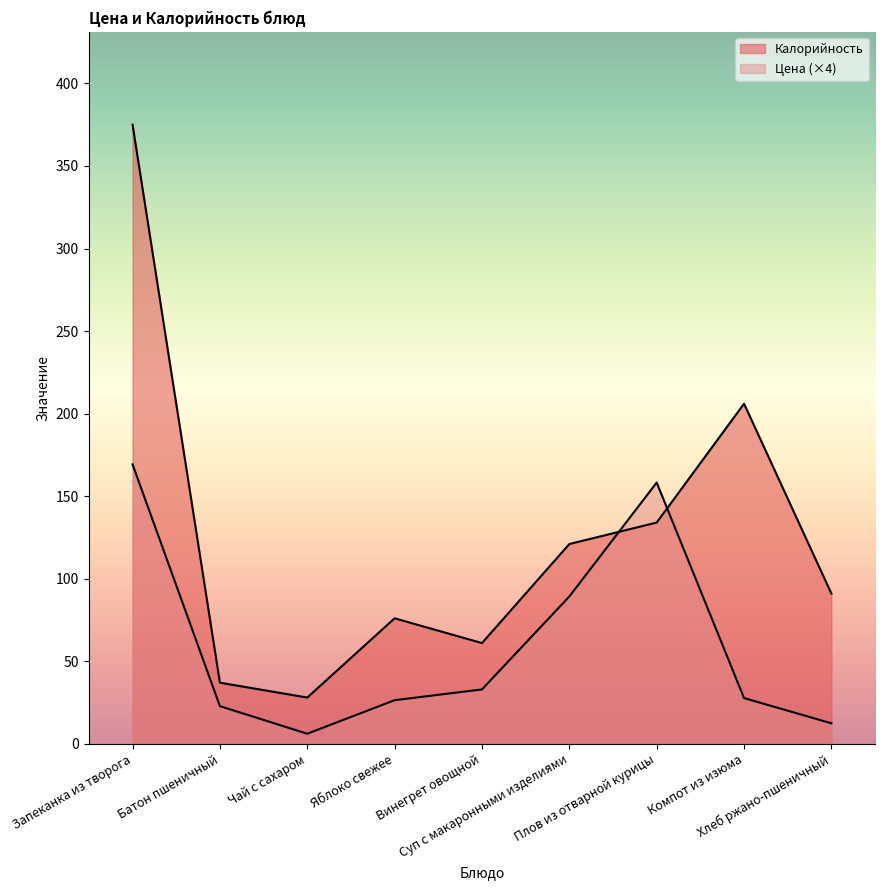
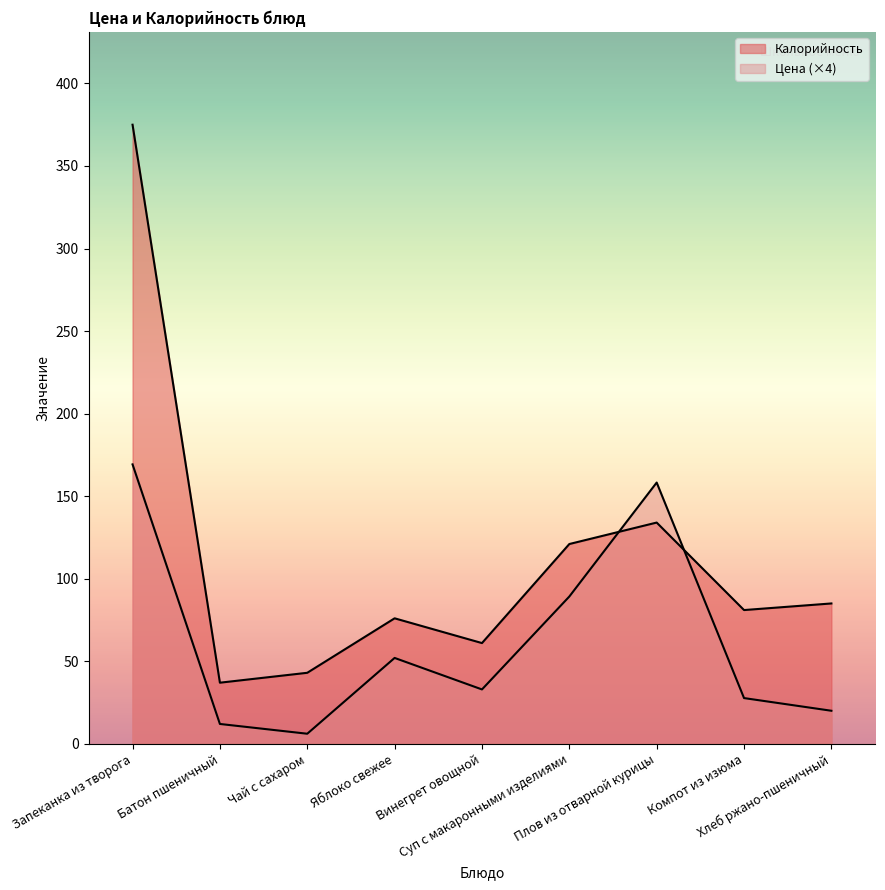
  {
    "Калорийность": {
      "Запеканка из творога": 375,
      "Батон пшеничный": 37,
-     "Чай с сахаром": 28,
+     "Чай с сахаром": 43,
      "Яблоко свежее": 76,
      "Винегрет овощной": 61,
      "Суп с макаронными изделиями": 121,
      "Плов из отварной курицы": 134,
-     "Компот из изюма": 206,
-     "Хлеб ржано-пшеничный": 91
+     "Компот из изюма": 81,
+     "Хлеб ржано-пшеничный": 85
    },
    "Цена (×4)": {
      "Запеканка из творога": 169,
-     "Батон пшеничный": 23,
+     "Батон пшеничный": 12,
      "Чай с сахаром": 6,
-     "Яблоко свежее": 26,
+     "Яблоко свежее": 52,
      "Винегрет овощной": 33,
      "Суп с макаронными изделиями": 89,
      "Плов из отварной курицы": 158,
      "Компот из изюма": 28,
-     "Хлеб ржано-пшеничный": 12
+     "Хлеб ржано-пшеничный": 20
    }
  }
